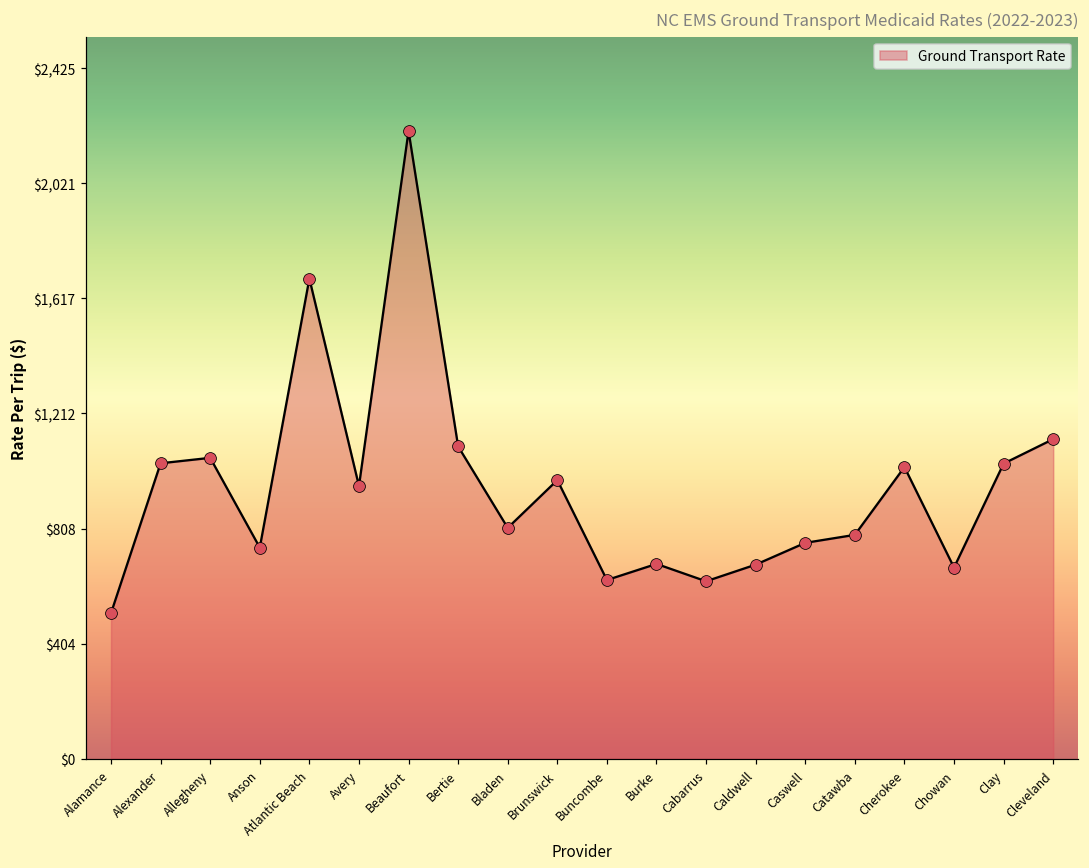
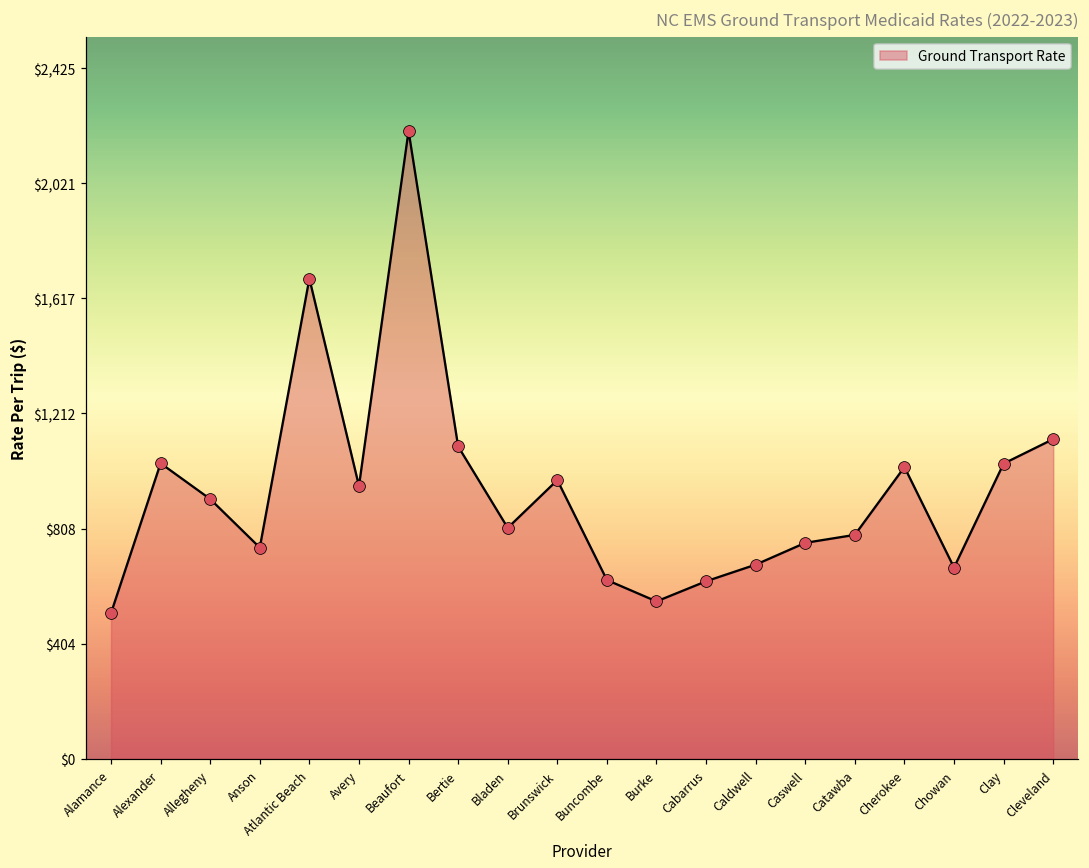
  {
    "Alamance": "$510",
    "Alexander": "$1,040",
-   "Allegheny": "$1,060",
+   "Allegheny": "$910",
    "Anson": "$740",
    "Atlantic Beach": "$1,690",
    "Avery": "$960",
    "Beaufort": "$2,200",
    "Bertie": "$1,100",
    "Bladen": "$810",
    "Brunswick": "$980",
    "Buncombe": "$630",
-   "Burke": "$680",
+   "Burke": "$550",
    "Cabarrus": "$620",
    "Caldwell": "$680",
    "Caswell": "$760",
    "Catawba": "$790",
    "Cherokee": "$1,020",
    "Chowan": "$670",
    "Clay": "$1,040",
    "Cleveland": "$1,120"
  }
